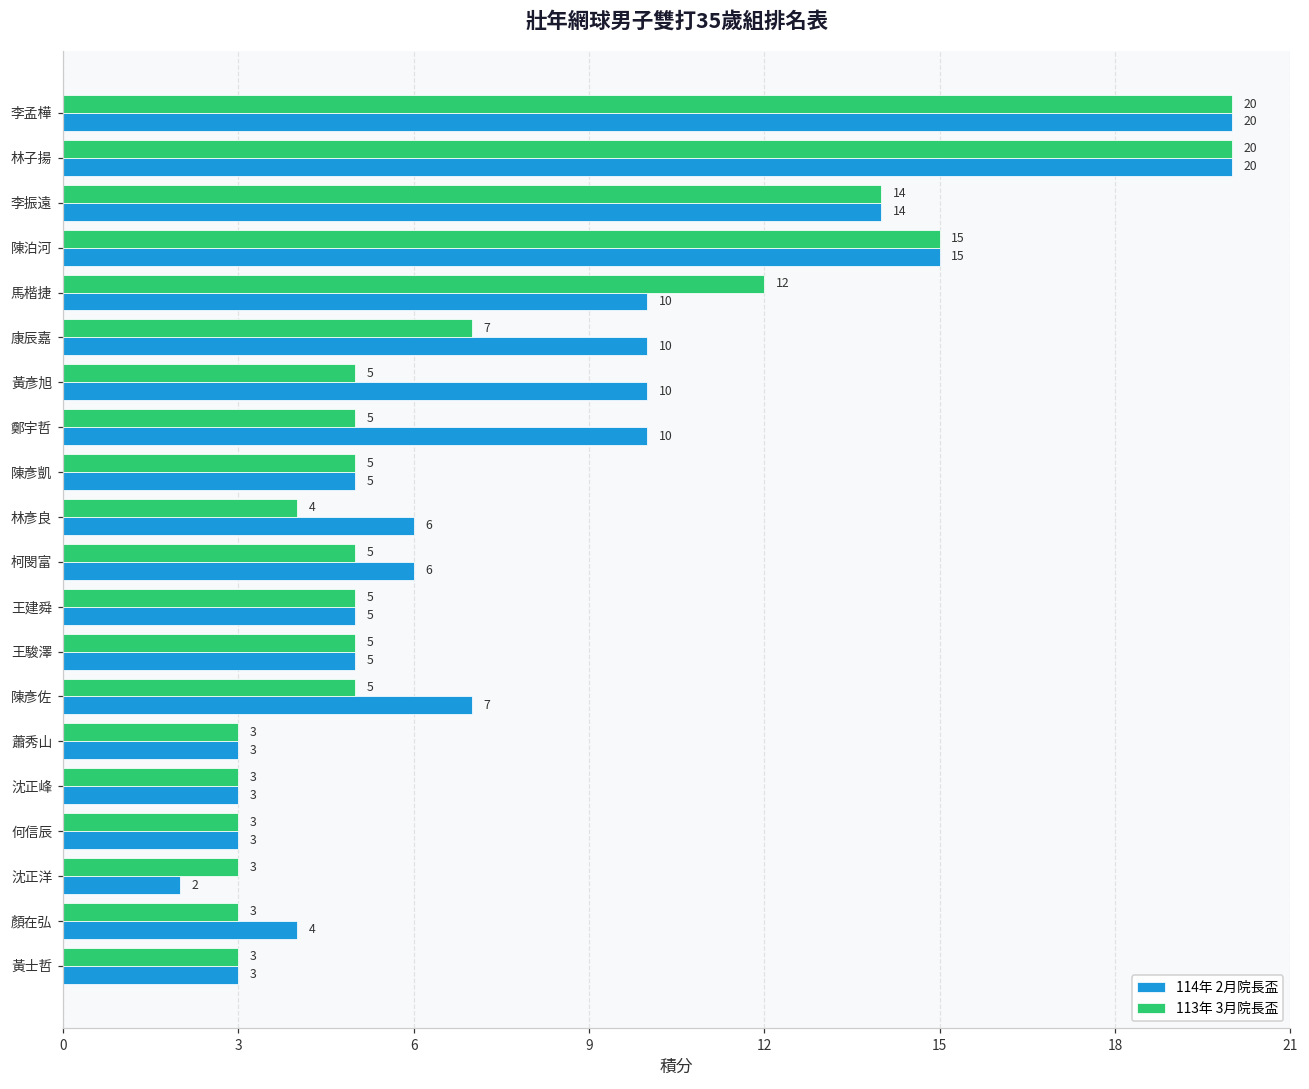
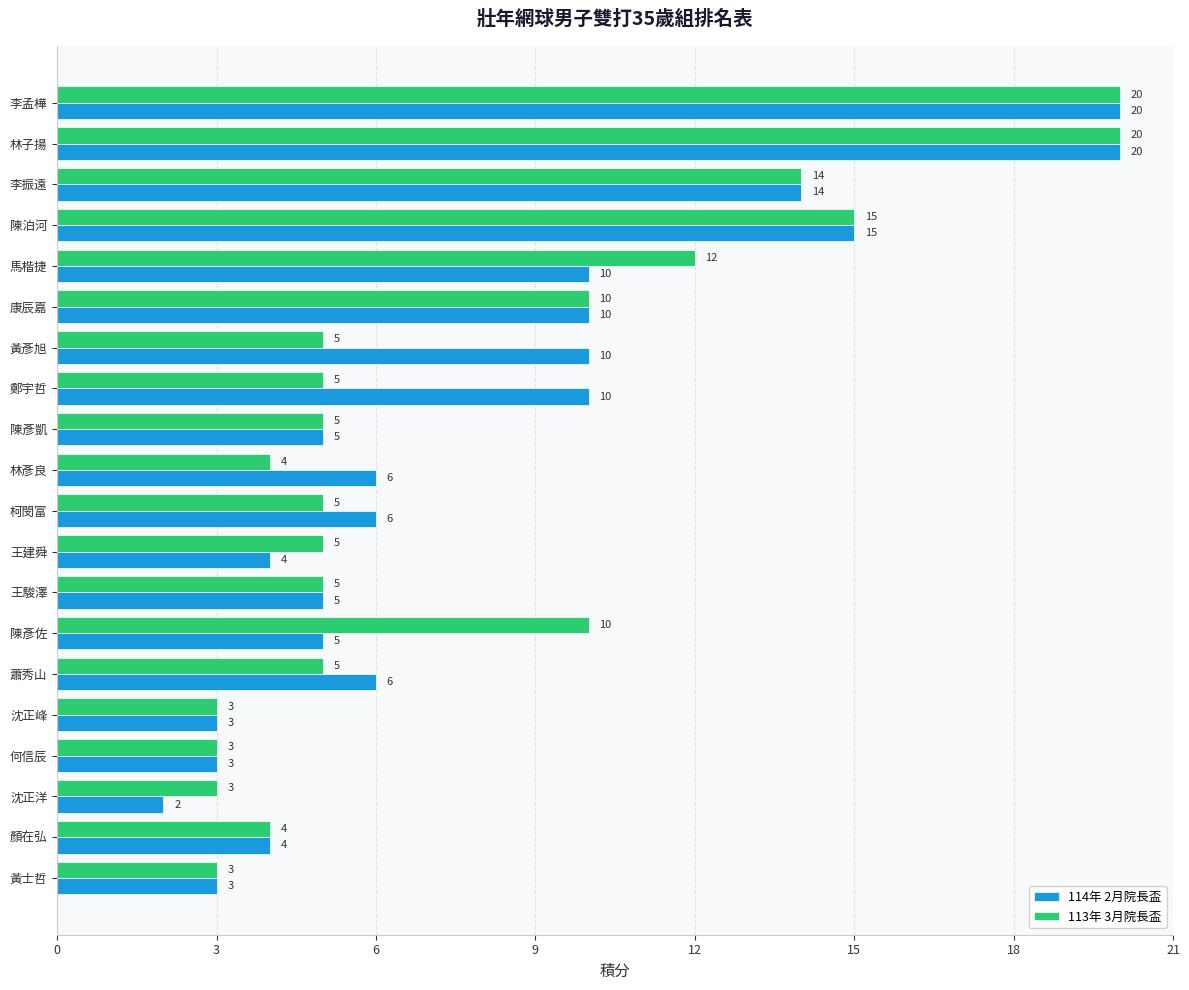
  {
    "114年 2月院長盃": {
      "李孟樺": 20,
      "林子揚": 20,
      "李振遠": 14,
      "陳泊河": 15,
      "馬楷捷": 10,
      "康辰嘉": 10,
      "黃彥旭": 10,
      "鄭宇哲": 10,
      "陳彥凱": 5,
      "林彥良": 6,
      "柯閔富": 6,
-     "王建舜": 5,
+     "王建舜": 4,
      "王駿澤": 5,
-     "陳彥佐": 7,
-     "蕭秀山": 3,
+     "陳彥佐": 5,
+     "蕭秀山": 6,
      "沈正峰": 3,
      "何信辰": 3,
      "沈正洋": 2,
      "顏在弘": 4,
      "黃士哲": 3
    },
    "113年 3月院長盃": {
      "李孟樺": 20,
      "林子揚": 20,
      "李振遠": 14,
      "陳泊河": 15,
      "馬楷捷": 12,
-     "康辰嘉": 7,
+     "康辰嘉": 10,
      "黃彥旭": 5,
      "鄭宇哲": 5,
      "陳彥凱": 5,
      "林彥良": 4,
      "柯閔富": 5,
      "王建舜": 5,
      "王駿澤": 5,
-     "陳彥佐": 5,
-     "蕭秀山": 3,
+     "陳彥佐": 10,
+     "蕭秀山": 5,
      "沈正峰": 3,
      "何信辰": 3,
      "沈正洋": 3,
-     "顏在弘": 3,
+     "顏在弘": 4,
      "黃士哲": 3
    }
  }
